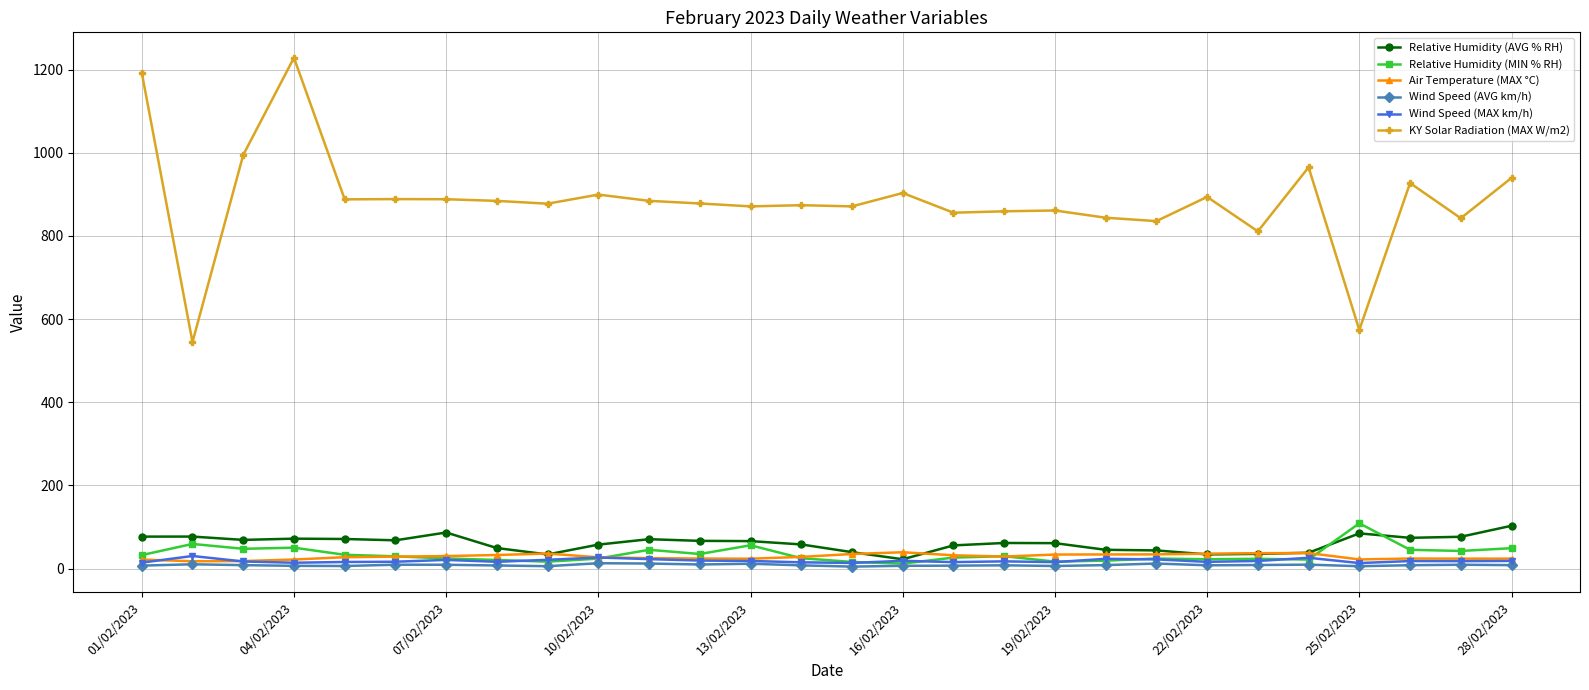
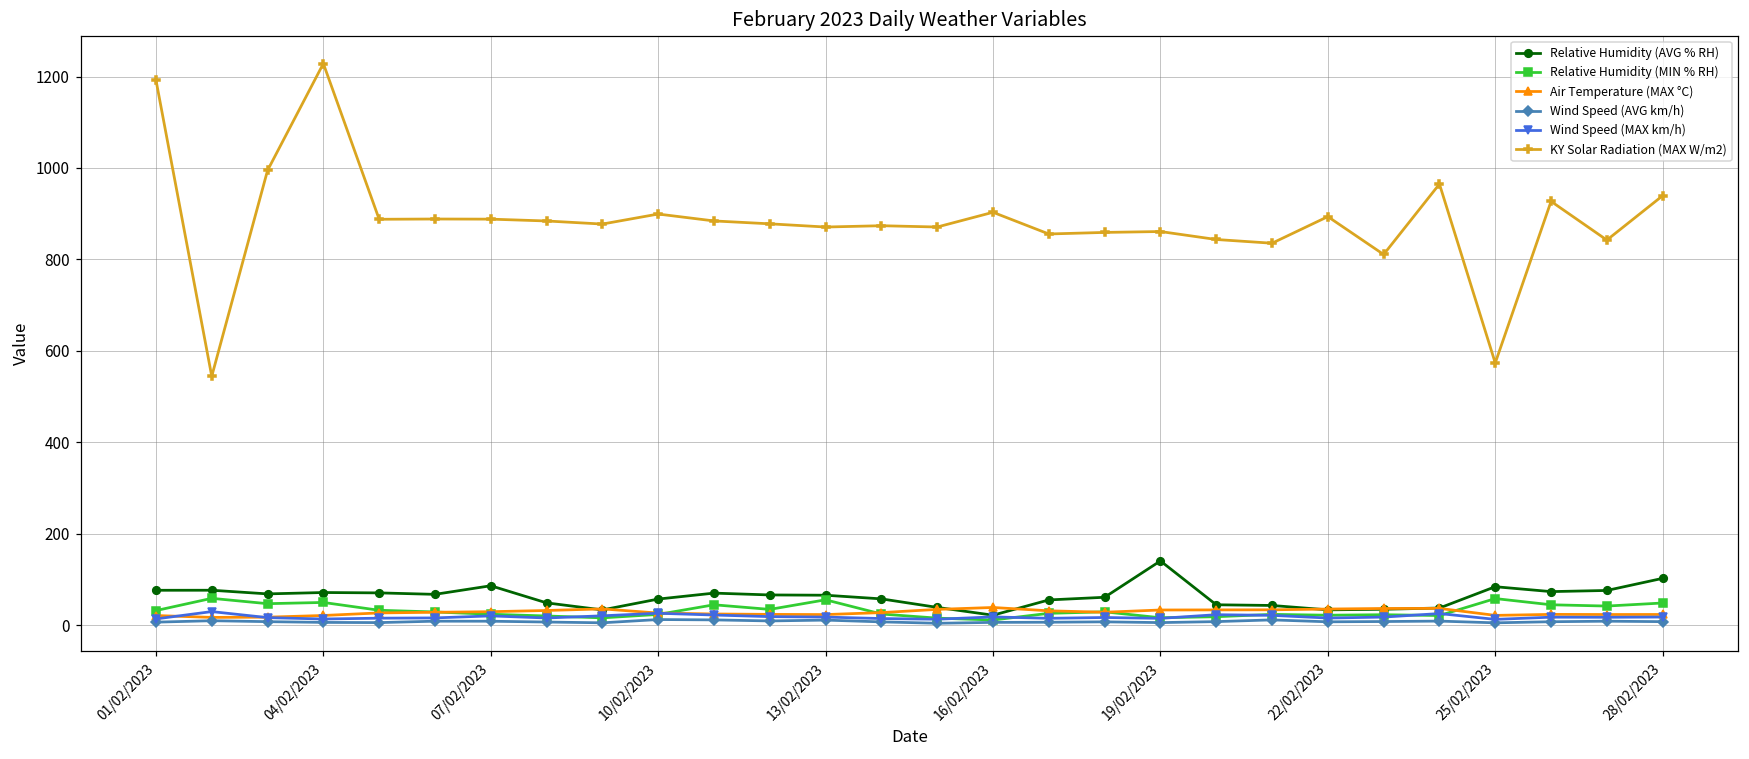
  {
    "Relative Humidity (AVG % RH)": {
      "01/02/2023": 80,
      "04/02/2023": 70,
      "07/02/2023": 90,
      "10/02/2023": 60,
      "13/02/2023": 70,
-     "19/02/2023": 60,
+     "19/02/2023": 140,
      "25/02/2023": 80,
      "28/02/2023": 100
    },
    "Relative Humidity (MIN % RH)": {
      "01/02/2023": 30,
      "04/02/2023": 50,
      "13/02/2023": 60,
      "22/02/2023": 20,
-     "25/02/2023": 110,
+     "25/02/2023": 60,
      "28/02/2023": 50
    }
  }
